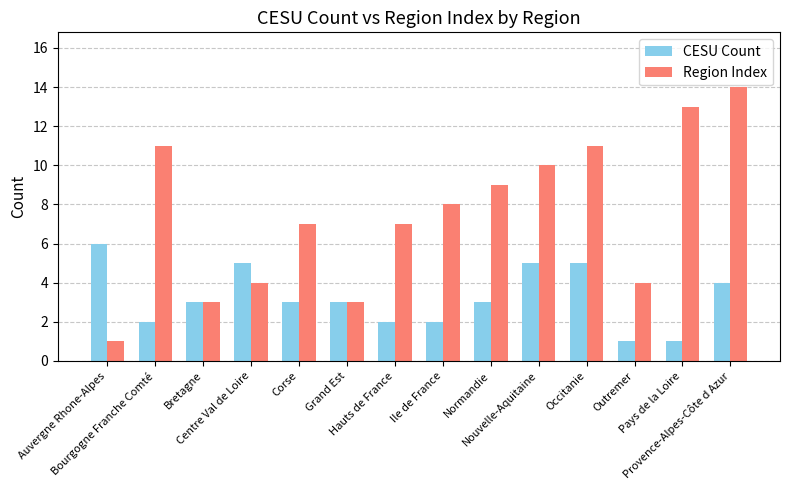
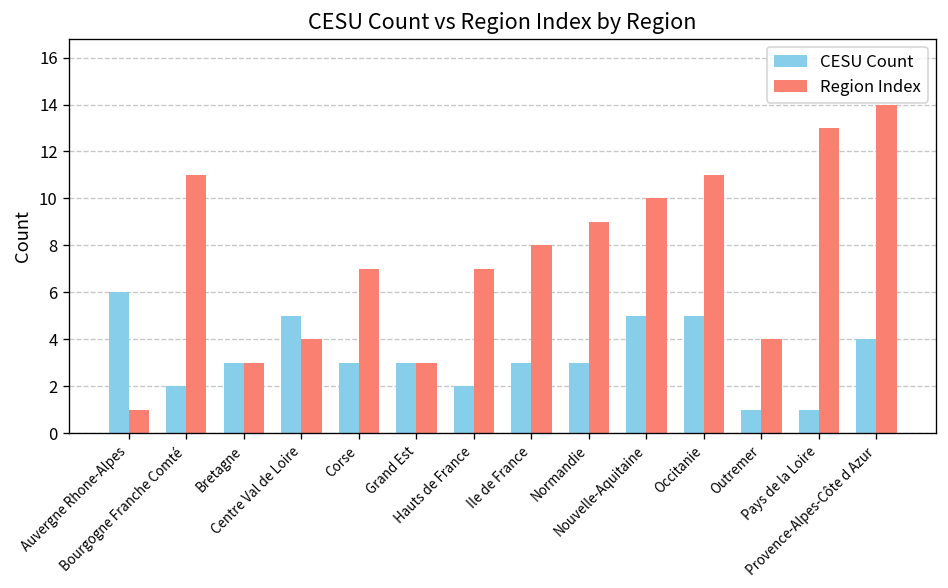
  {
    "CESU Count": {
      "Auvergne Rhone-Alpes": 6,
      "Bourgogne Franche Comté": 2,
      "Bretagne": 3,
      "Centre Val de Loire": 5,
      "Corse": 3,
      "Grand Est": 3,
      "Hauts de France": 2,
-     "Ile de France": 2,
+     "Ile de France": 3,
      "Normandie": 3,
      "Nouvelle-Aquitaine": 5,
      "Occitanie": 5,
      "Outremer": 1,
      "Pays de la Loire": 1,
      "Provence-Alpes-Côte d Azur": 4
    },
    "Region Index": {
      "Auvergne Rhone-Alpes": 1,
      "Bourgogne Franche Comté": 11,
      "Bretagne": 3,
      "Centre Val de Loire": 4,
      "Corse": 7,
      "Grand Est": 3,
      "Hauts de France": 7,
      "Ile de France": 8,
      "Normandie": 9,
      "Nouvelle-Aquitaine": 10,
      "Occitanie": 11,
      "Outremer": 4,
      "Pays de la Loire": 13,
      "Provence-Alpes-Côte d Azur": 14
    }
  }
